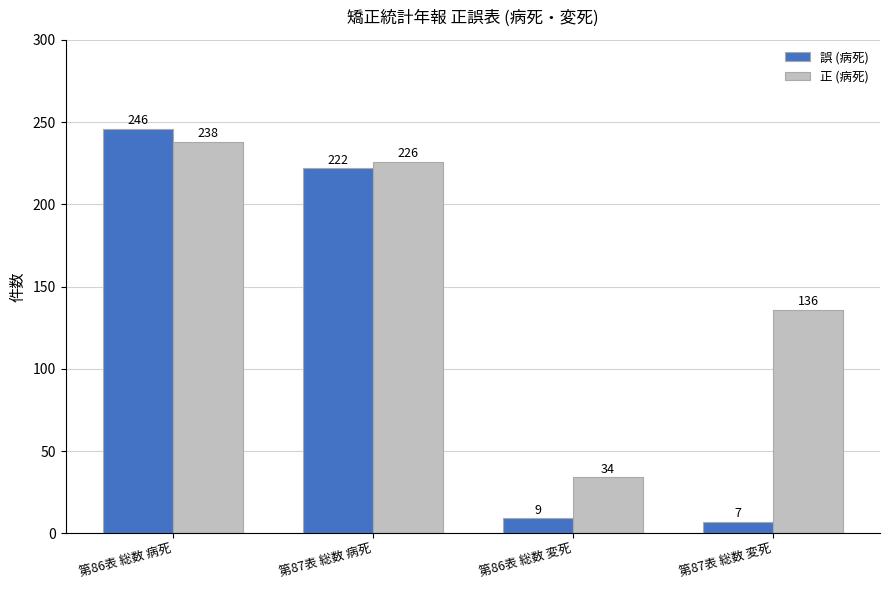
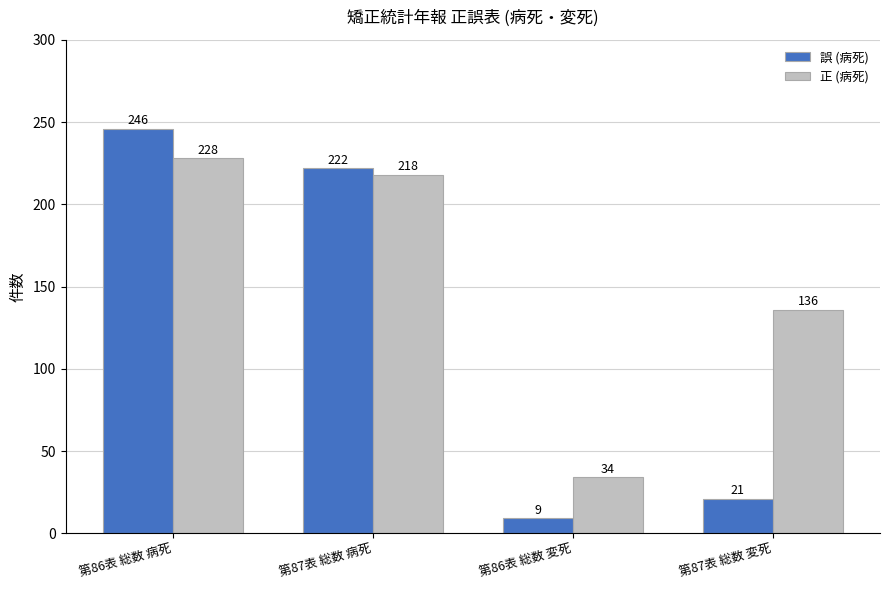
  {
    "誤 (病死)": {
      "第86表 総数 病死": 246,
      "第87表 総数 病死": 222,
      "第86表 総数 変死": 9,
-     "第87表 総数 変死": 7
+     "第87表 総数 変死": 21
    },
    "正 (病死)": {
-     "第86表 総数 病死": 238,
-     "第87表 総数 病死": 226,
+     "第86表 総数 病死": 228,
+     "第87表 総数 病死": 218,
      "第86表 総数 変死": 34,
      "第87表 総数 変死": 136
    }
  }
